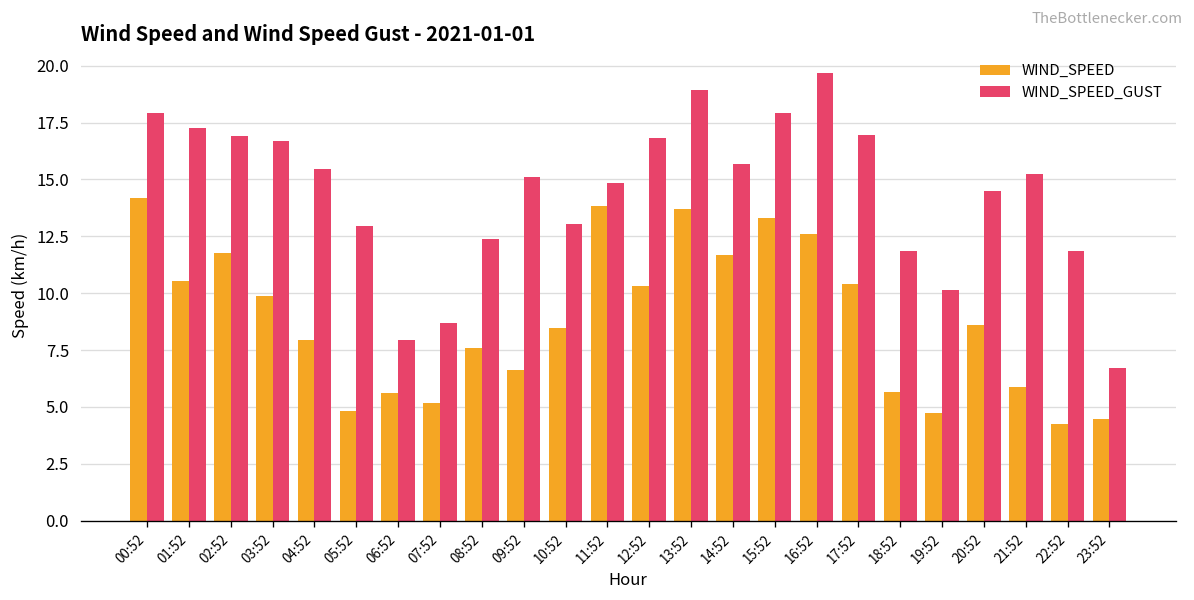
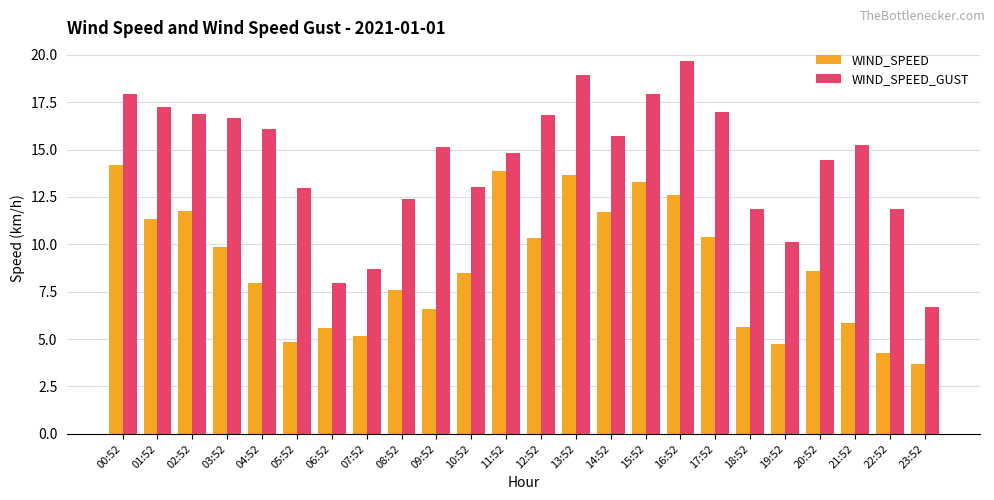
  {
    "WIND_SPEED": {
      "00:52": 14.2,
-     "01:52": 10.5,
+     "01:52": 11.3,
      "02:52": 11.8,
      "03:52": 9.9,
      "04:52": 7.9,
      "05:52": 4.8,
      "06:52": 5.6,
      "07:52": 5.2,
      "08:52": 7.6,
      "09:52": 6.6,
      "10:52": 8.5,
      "11:52": 13.9,
      "12:52": 10.3,
      "13:52": 13.7,
      "14:52": 11.7,
      "15:52": 13.3,
      "16:52": 12.6,
      "17:52": 10.4,
      "18:52": 5.6,
      "19:52": 4.8,
      "20:52": 8.6,
      "21:52": 5.9,
      "22:52": 4.3,
-     "23:52": 4.5
+     "23:52": 3.7
    },
    "WIND_SPEED_GUST": {
      "00:52": 17.9,
      "01:52": 17.3,
      "02:52": 16.9,
      "03:52": 16.7,
-     "04:52": 15.5,
+     "04:52": 16.1,
      "05:52": 13.0,
      "06:52": 7.9,
      "07:52": 8.7,
      "08:52": 12.4,
      "09:52": 15.1,
      "10:52": 13.0,
      "11:52": 14.8,
      "12:52": 16.8,
      "13:52": 18.9,
      "14:52": 15.7,
      "15:52": 17.9,
      "16:52": 19.7,
      "17:52": 17.0,
      "18:52": 11.9,
      "19:52": 10.1,
      "20:52": 14.5,
      "21:52": 15.3,
      "22:52": 11.9,
      "23:52": 6.7
    }
  }
